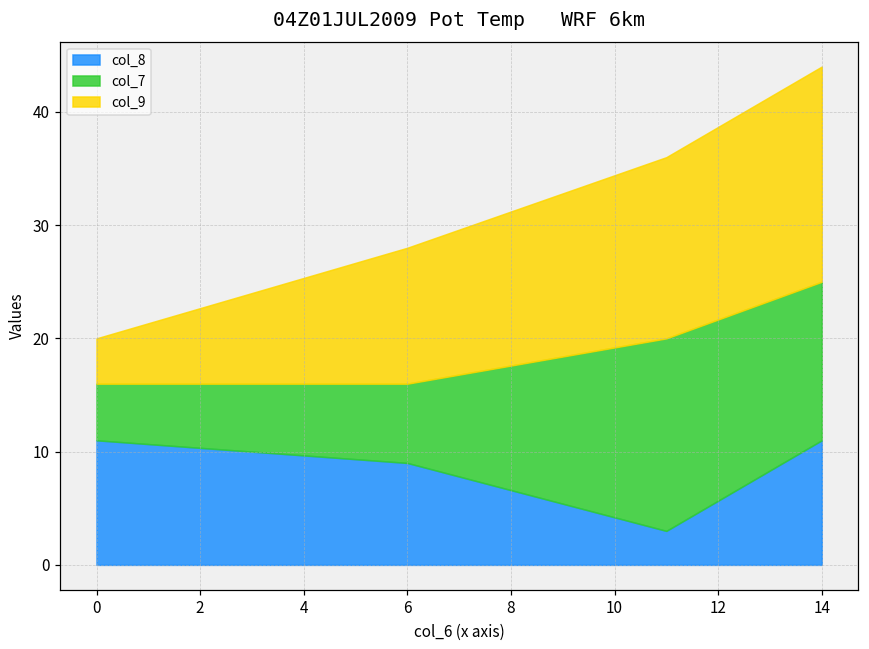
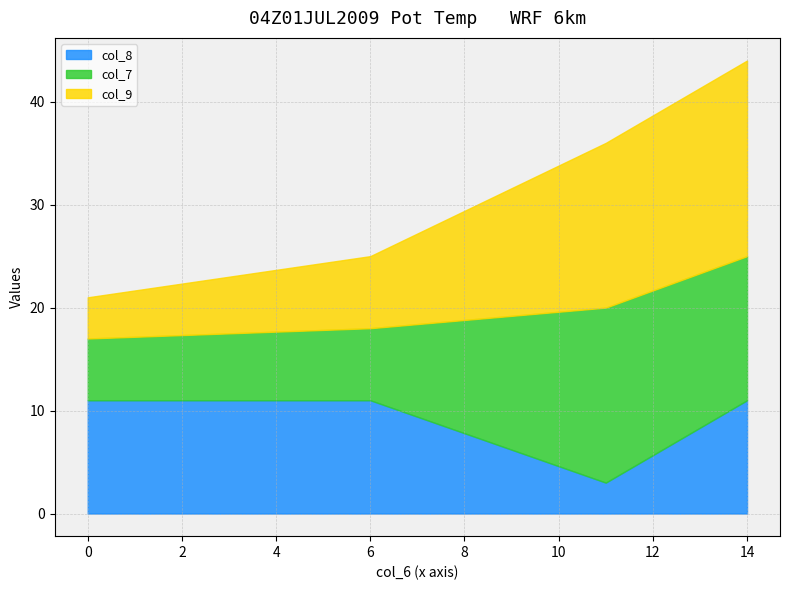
  {
    "col_8": {
      "0": 11,
-     "6": 9,
+     "6": 11,
      "14": 11
    },
    "col_7": {
-     "0": 5,
+     "0": 6,
      "6": 7,
      "14": 14
    },
    "col_9": {
      "0": 4,
-     "6": 12,
+     "6": 7,
      "14": 19
    }
  }
